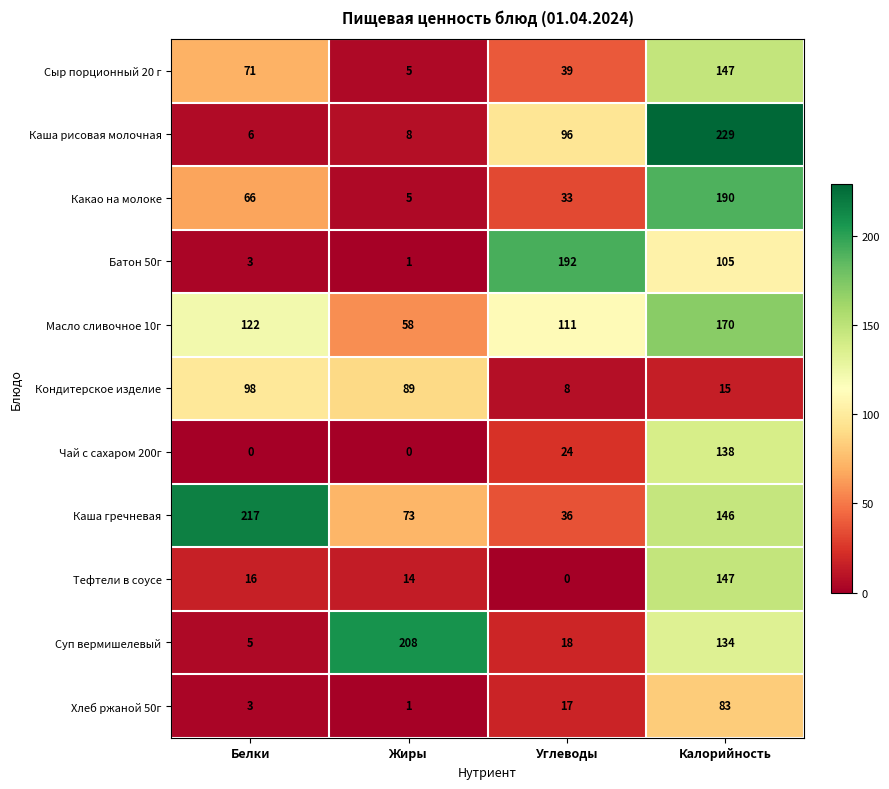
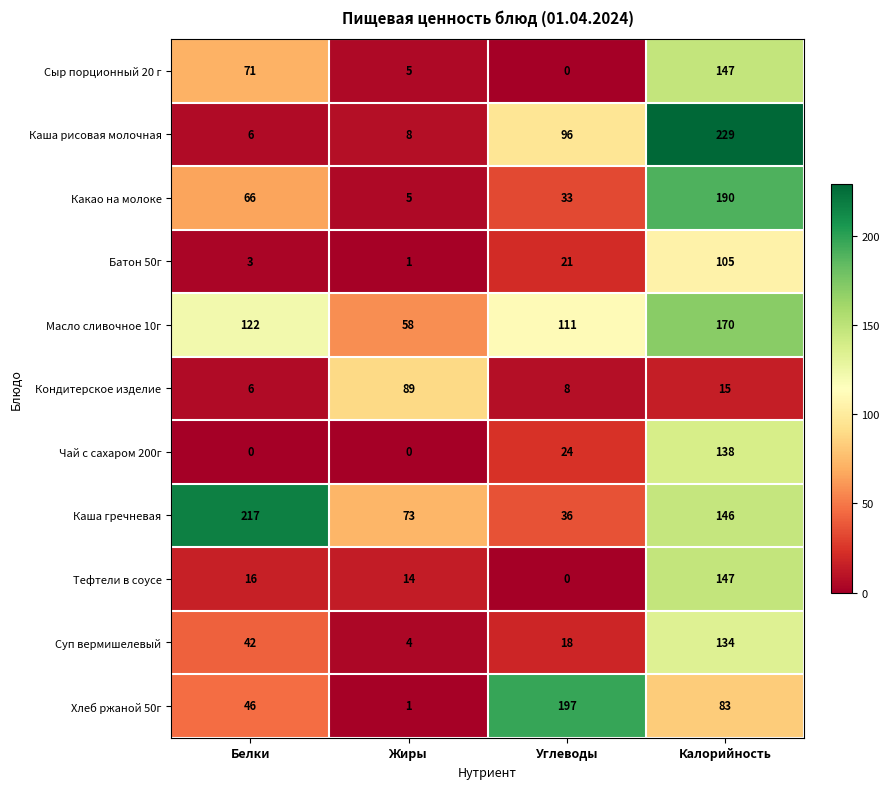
  {
    "Сыр порционный 20 г": {
      "Белки": 71,
      "Жиры": 5,
-     "Углеводы": 39,
+     "Углеводы": 0,
      "Калорийность": 147
    },
    "Каша рисовая молочная": {
      "Белки": 6,
      "Жиры": 8,
      "Углеводы": 96,
      "Калорийность": 229
    },
    "Какао на молоке": {
      "Белки": 66,
      "Жиры": 5,
      "Углеводы": 33,
      "Калорийность": 190
    },
    "Батон 50г": {
      "Белки": 3,
      "Жиры": 1,
-     "Углеводы": 192,
+     "Углеводы": 21,
      "Калорийность": 105
    },
    "Масло сливочное 10г": {
      "Белки": 122,
      "Жиры": 58,
      "Углеводы": 111,
      "Калорийность": 170
    },
    "Кондитерское изделие": {
-     "Белки": 98,
+     "Белки": 6,
      "Жиры": 89,
      "Углеводы": 8,
      "Калорийность": 15
    },
    "Чай с сахаром 200г": {
      "Белки": 0,
      "Жиры": 0,
      "Углеводы": 24,
      "Калорийность": 138
    },
    "Каша гречневая": {
      "Белки": 217,
      "Жиры": 73,
      "Углеводы": 36,
      "Калорийность": 146
    },
    "Тефтели в соусе": {
      "Белки": 16,
      "Жиры": 14,
      "Углеводы": 0,
      "Калорийность": 147
    },
    "Суп вермишелевый": {
-     "Белки": 5,
-     "Жиры": 208,
+     "Белки": 42,
+     "Жиры": 4,
      "Углеводы": 18,
      "Калорийность": 134
    },
    "Хлеб ржаной 50г": {
-     "Белки": 3,
+     "Белки": 46,
      "Жиры": 1,
-     "Углеводы": 17,
+     "Углеводы": 197,
      "Калорийность": 83
    }
  }
